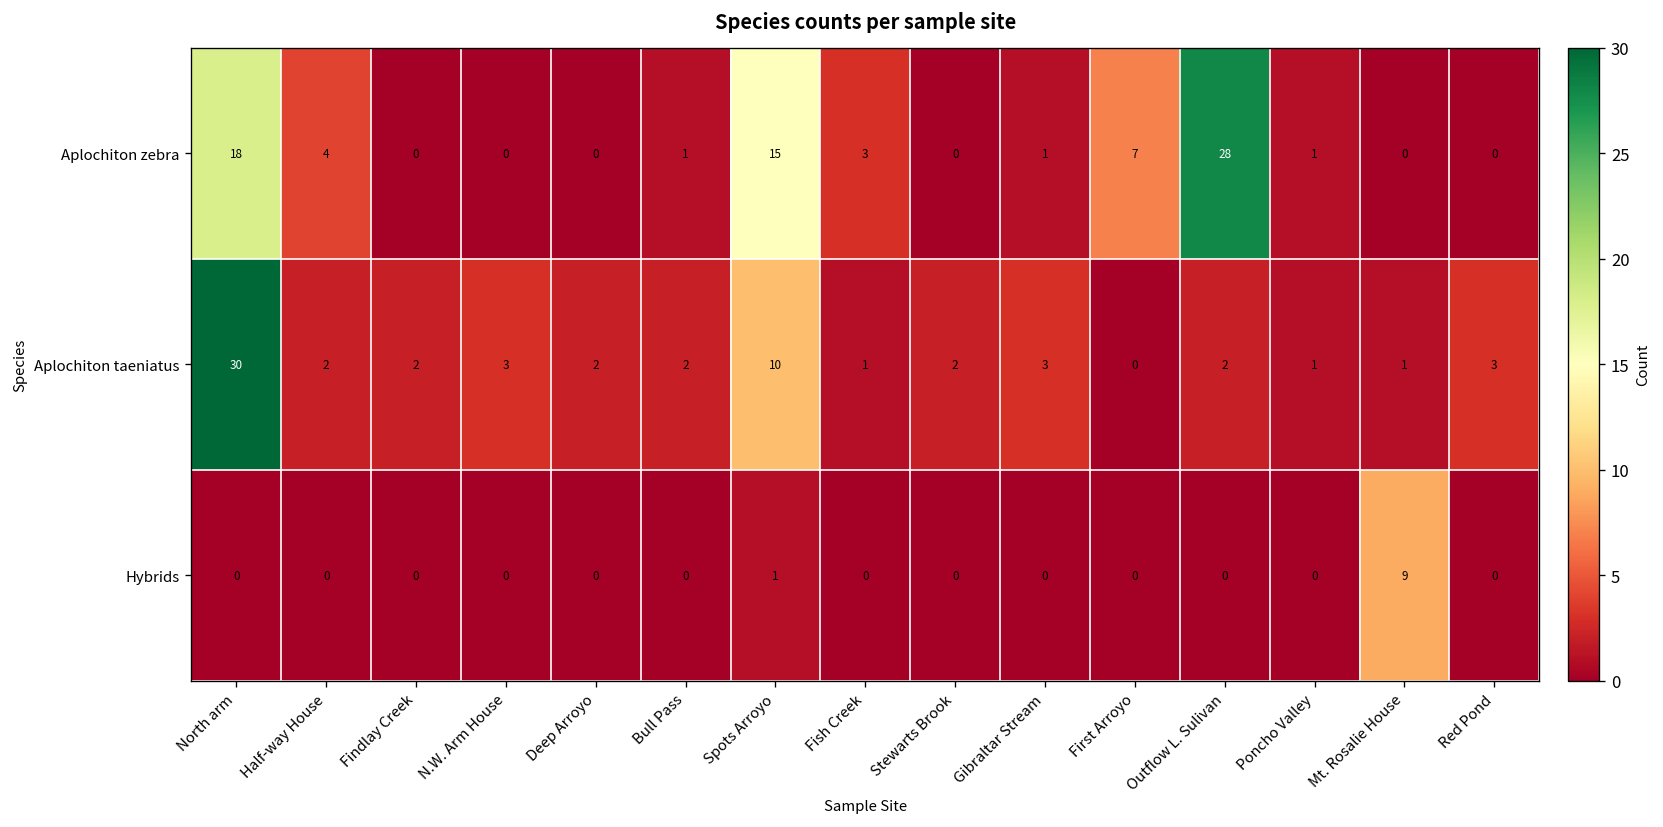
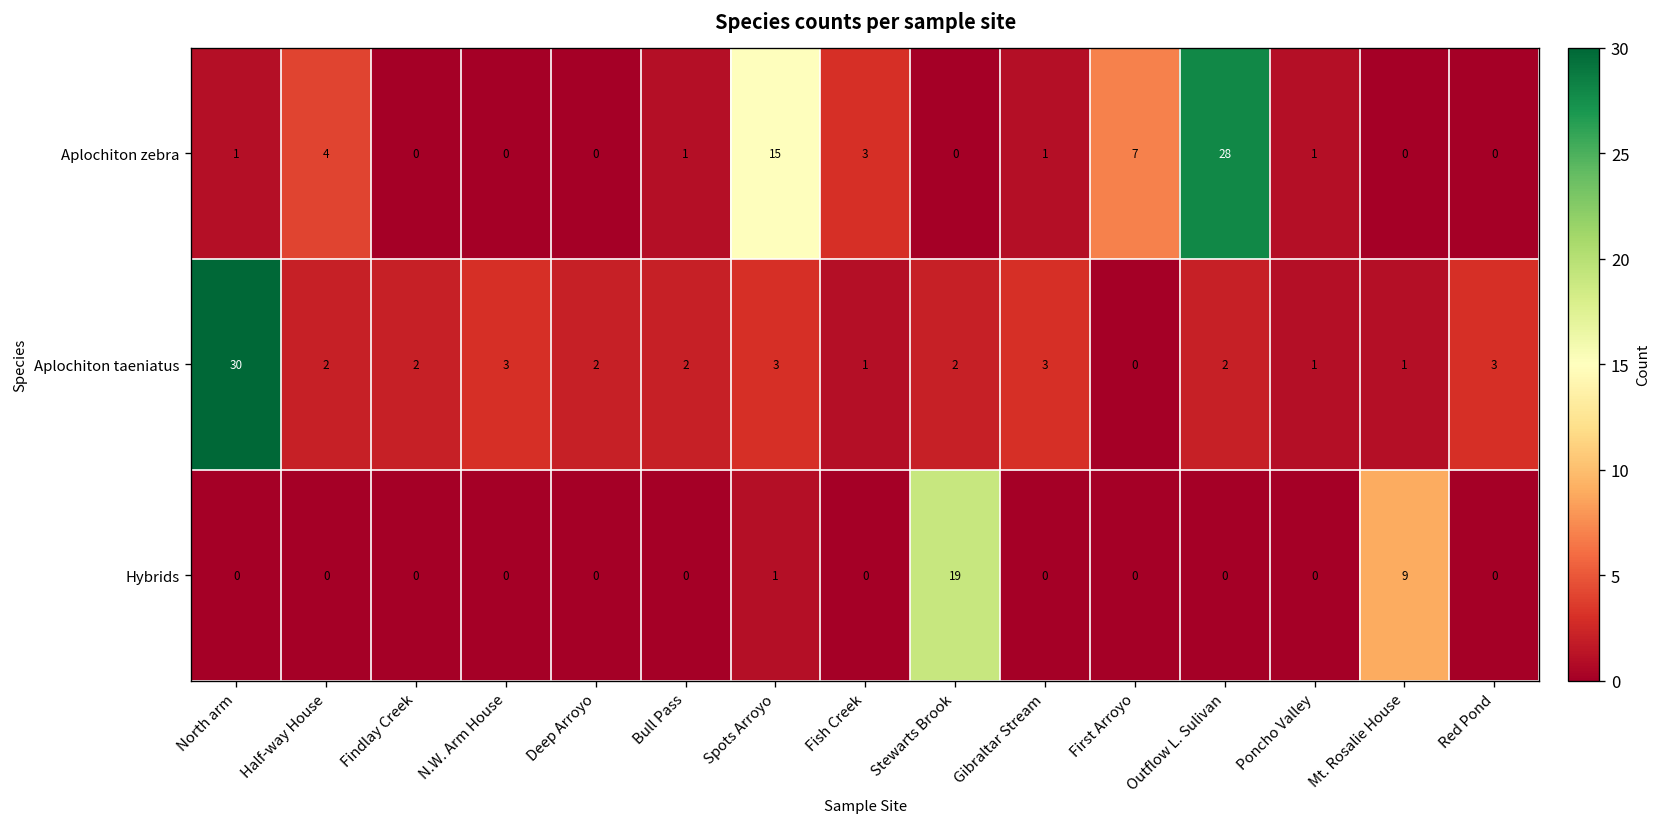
  {
    "Aplochiton zebra": {
-     "North arm": 18,
+     "North arm": 1,
      "Half-way House": 4,
      "Findlay Creek": 0,
      "N.W. Arm House": 0,
      "Deep Arroyo": 0,
      "Bull Pass": 1,
      "Spots Arroyo": 15,
      "Fish Creek": 3,
      "Stewarts Brook": 0,
      "Gibraltar Stream": 1,
      "First Arroyo": 7,
      "Outflow L. Sulivan": 28,
      "Poncho Valley": 1,
      "Mt. Rosalie House": 0,
      "Red Pond": 0
    },
    "Aplochiton taeniatus": {
      "North arm": 30,
      "Half-way House": 2,
      "Findlay Creek": 2,
      "N.W. Arm House": 3,
      "Deep Arroyo": 2,
      "Bull Pass": 2,
-     "Spots Arroyo": 10,
+     "Spots Arroyo": 3,
      "Fish Creek": 1,
      "Stewarts Brook": 2,
      "Gibraltar Stream": 3,
      "First Arroyo": 0,
      "Outflow L. Sulivan": 2,
      "Poncho Valley": 1,
      "Mt. Rosalie House": 1,
      "Red Pond": 3
    },
    "Hybrids": {
      "North arm": 0,
      "Half-way House": 0,
      "Findlay Creek": 0,
      "N.W. Arm House": 0,
      "Deep Arroyo": 0,
      "Bull Pass": 0,
      "Spots Arroyo": 1,
      "Fish Creek": 0,
-     "Stewarts Brook": 0,
+     "Stewarts Brook": 19,
      "Gibraltar Stream": 0,
      "First Arroyo": 0,
      "Outflow L. Sulivan": 0,
      "Poncho Valley": 0,
      "Mt. Rosalie House": 9,
      "Red Pond": 0
    }
  }
